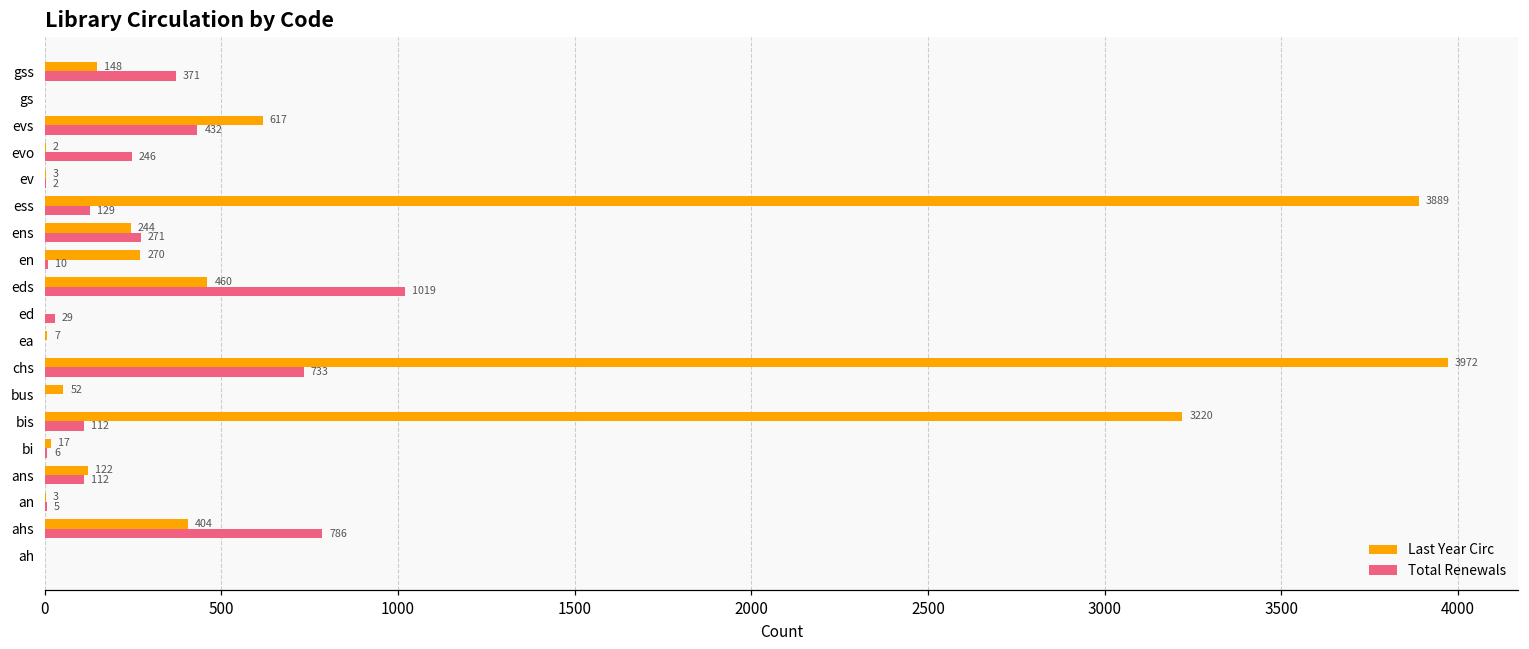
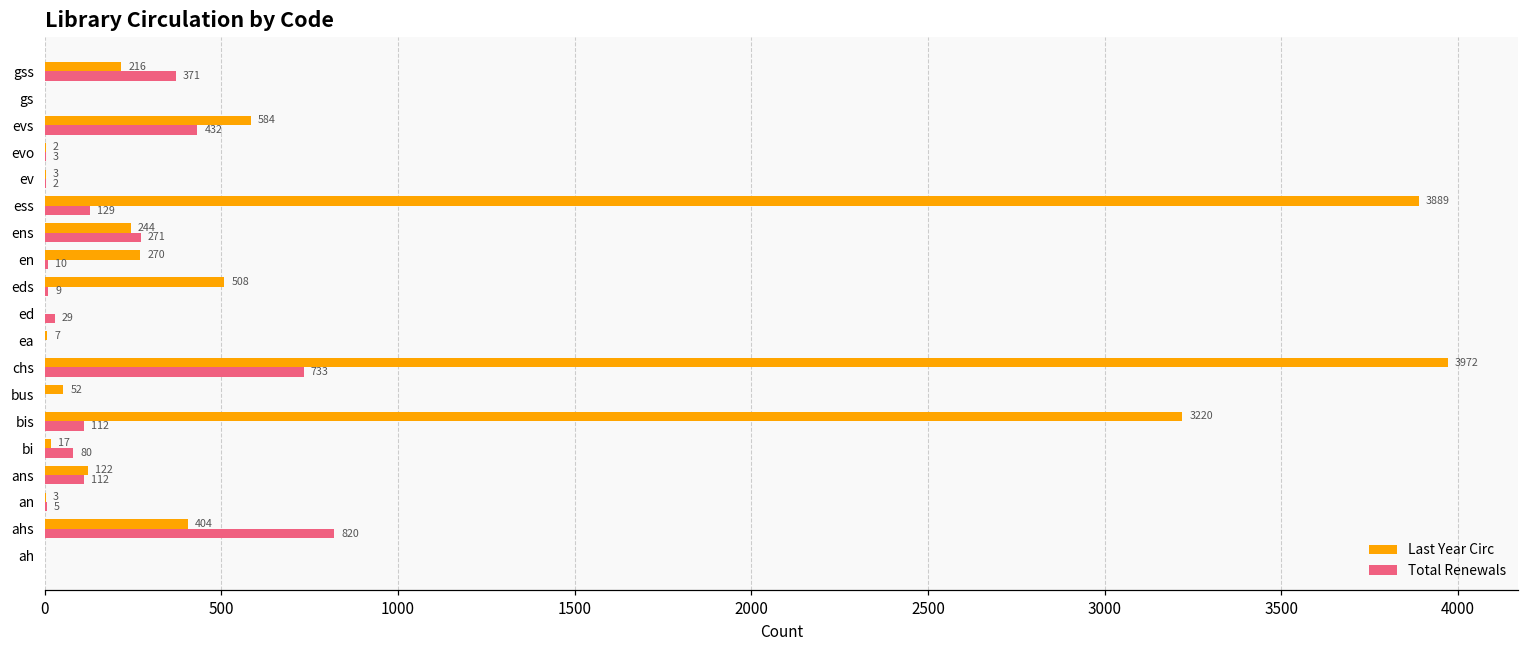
  {
    "Last Year Circ": {
-     "gss": 148,
-     "evs": 617,
+     "gss": 216,
+     "evs": 584,
      "evo": 2,
      "ev": 3,
      "ess": 3889,
      "ens": 244,
      "en": 270,
-     "eds": 460,
+     "eds": 508,
      "ea": 7,
      "chs": 3972,
      "bus": 52,
      "bis": 3220,
      "bi": 17,
      "ans": 122,
      "an": 3,
      "ahs": 404
    },
    "Total Renewals": {
      "gss": 371,
      "evs": 432,
-     "evo": 246,
+     "evo": 3,
      "ev": 2,
      "ess": 129,
      "ens": 271,
      "en": 10,
-     "eds": 1019,
+     "eds": 9,
      "ed": 29,
      "chs": 733,
      "bis": 112,
-     "bi": 6,
+     "bi": 80,
      "ans": 112,
      "an": 5,
-     "ahs": 786
+     "ahs": 820
    }
  }
